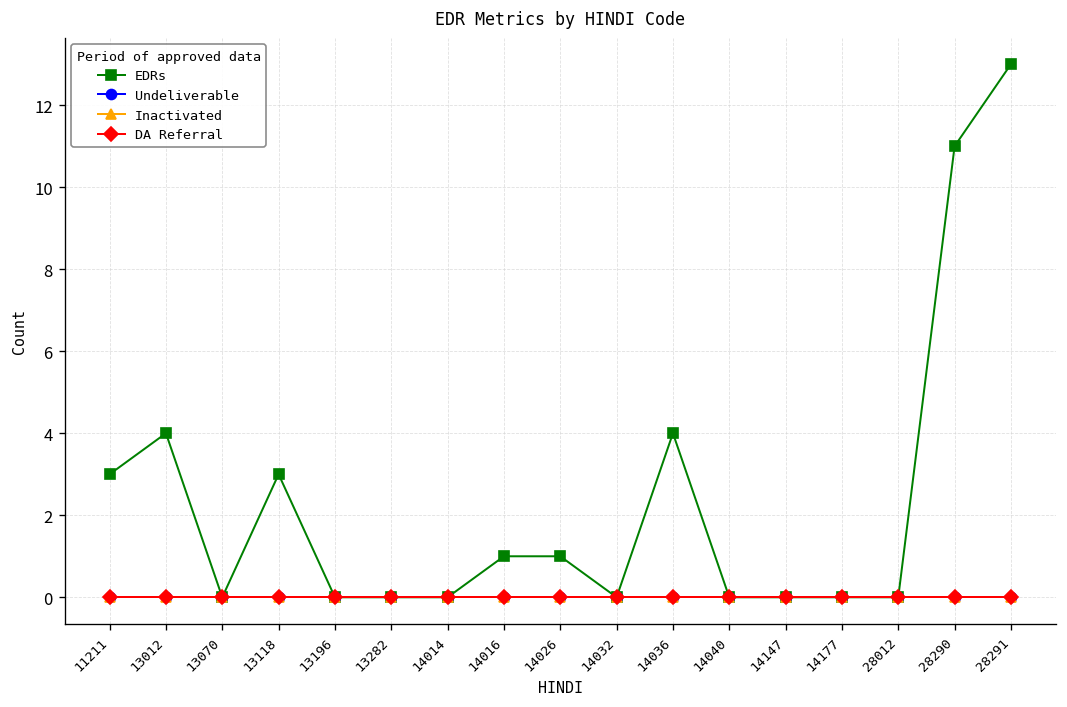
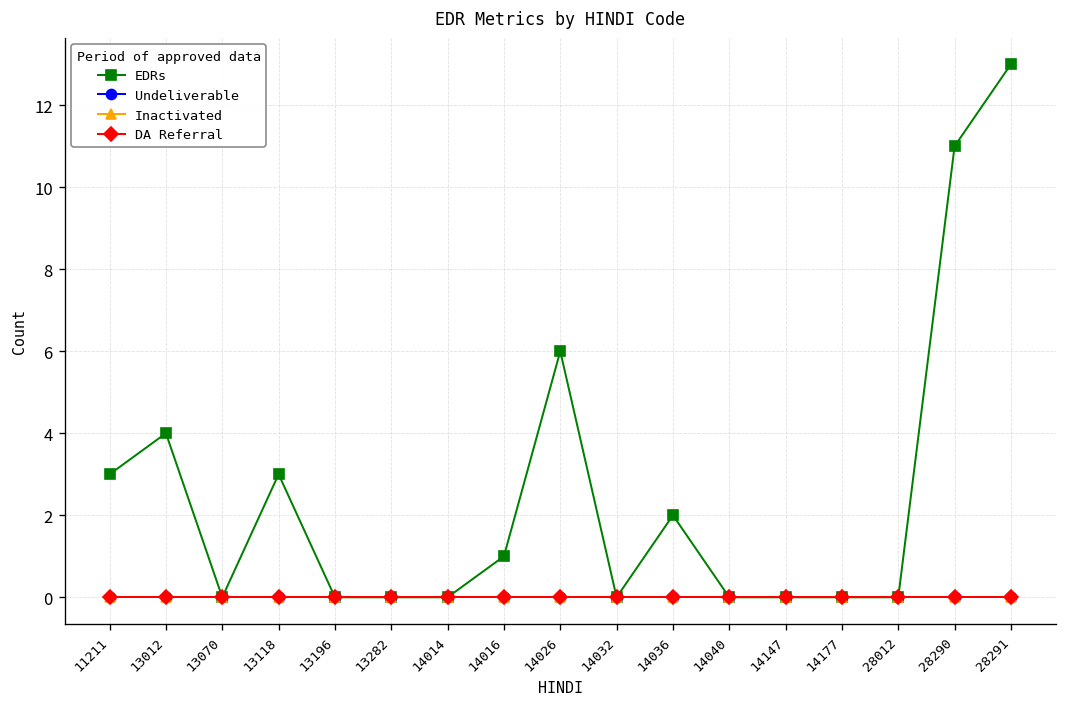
  {
    "EDRs": {
      "11211": 3,
      "13012": 4,
      "13118": 3,
      "14016": 1,
-     "14026": 1,
-     "14036": 4,
+     "14026": 6,
+     "14036": 2,
      "28290": 11,
      "28291": 13
    },
    "DA Referral": {
      "11211": 0,
      "13012": 0,
      "13118": 0,
      "14016": 0,
      "14026": 0,
      "14036": 0,
      "28290": 0,
      "28291": 0
    }
  }
